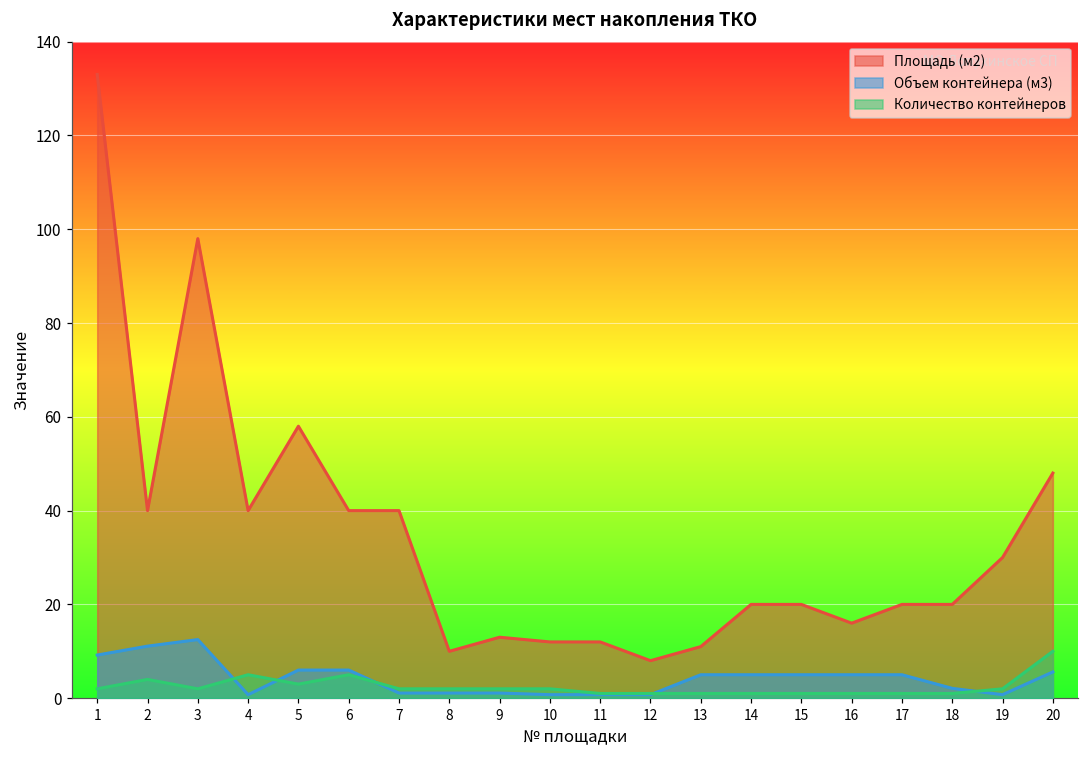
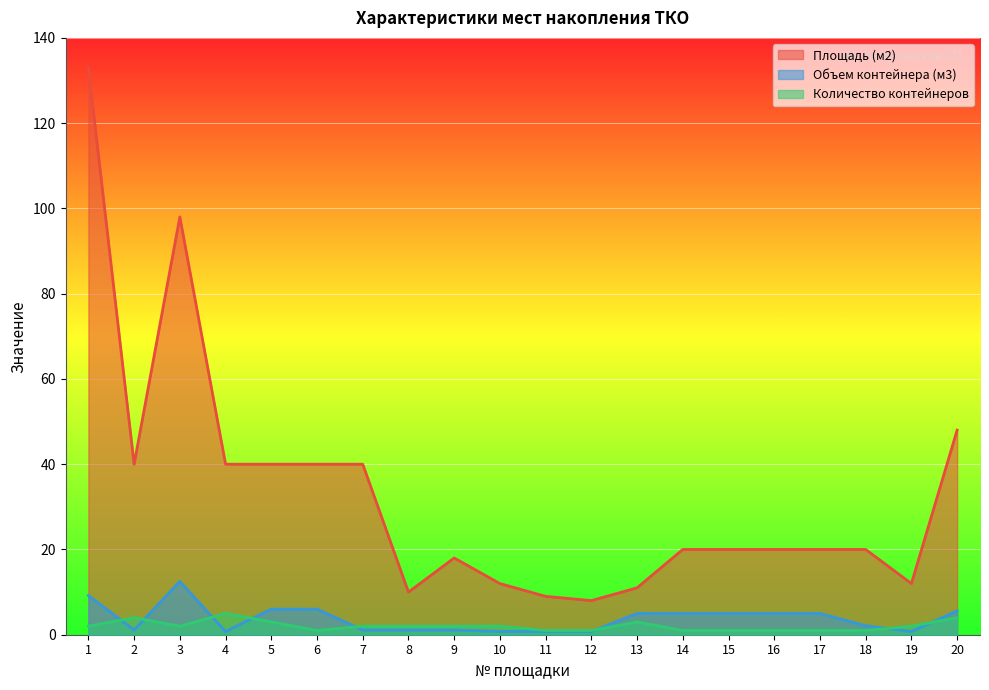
  {
    "Площадь (м2)": {
      "1": 133,
      "2": 40,
      "3": 98,
      "4": 40,
-     "5": 58,
+     "5": 40,
      "6": 40,
      "7": 40,
      "8": 10,
-     "9": 13,
+     "9": 18,
      "10": 12,
-     "11": 12,
+     "11": 9,
      "12": 8,
      "13": 11,
      "14": 20,
      "15": 20,
-     "16": 16,
+     "16": 20,
      "17": 20,
      "18": 20,
-     "19": 30,
+     "19": 12,
      "20": 48
    },
    "Объем контейнера (м3)": {
      "1": 9,
-     "2": 11,
+     "2": 1,
      "3": 13,
      "4": 1,
      "5": 6,
      "6": 6,
      "7": 1,
      "8": 1,
      "9": 1,
      "10": 1,
      "13": 5,
      "14": 5,
      "15": 5,
      "16": 5,
      "17": 5,
      "18": 2,
      "19": 1,
      "20": 6
    },
    "Количество контейнеров": {
      "1": 2,
      "2": 4,
      "3": 2,
      "4": 5,
      "5": 3,
-     "6": 5,
+     "6": 1,
      "7": 2,
      "8": 2,
      "9": 2,
      "10": 2,
-     "13": 1,
+     "13": 3,
      "14": 1,
      "15": 1,
      "16": 1,
      "17": 1,
      "18": 1,
      "19": 2,
-     "20": 10
+     "20": 4
    }
  }
